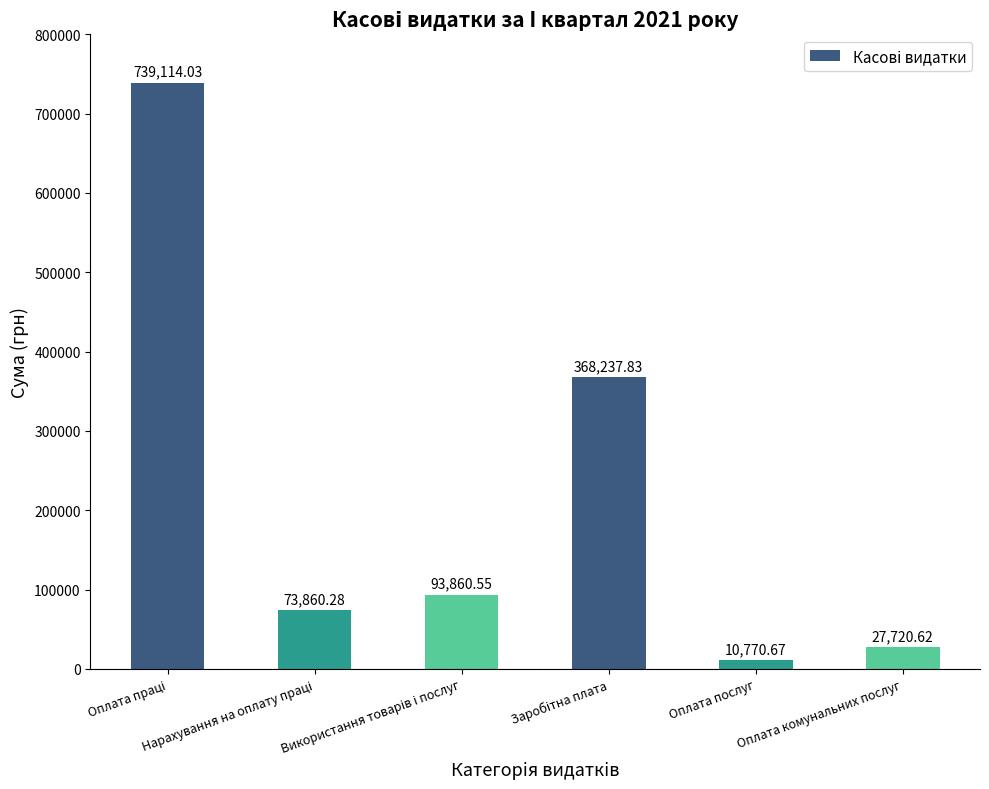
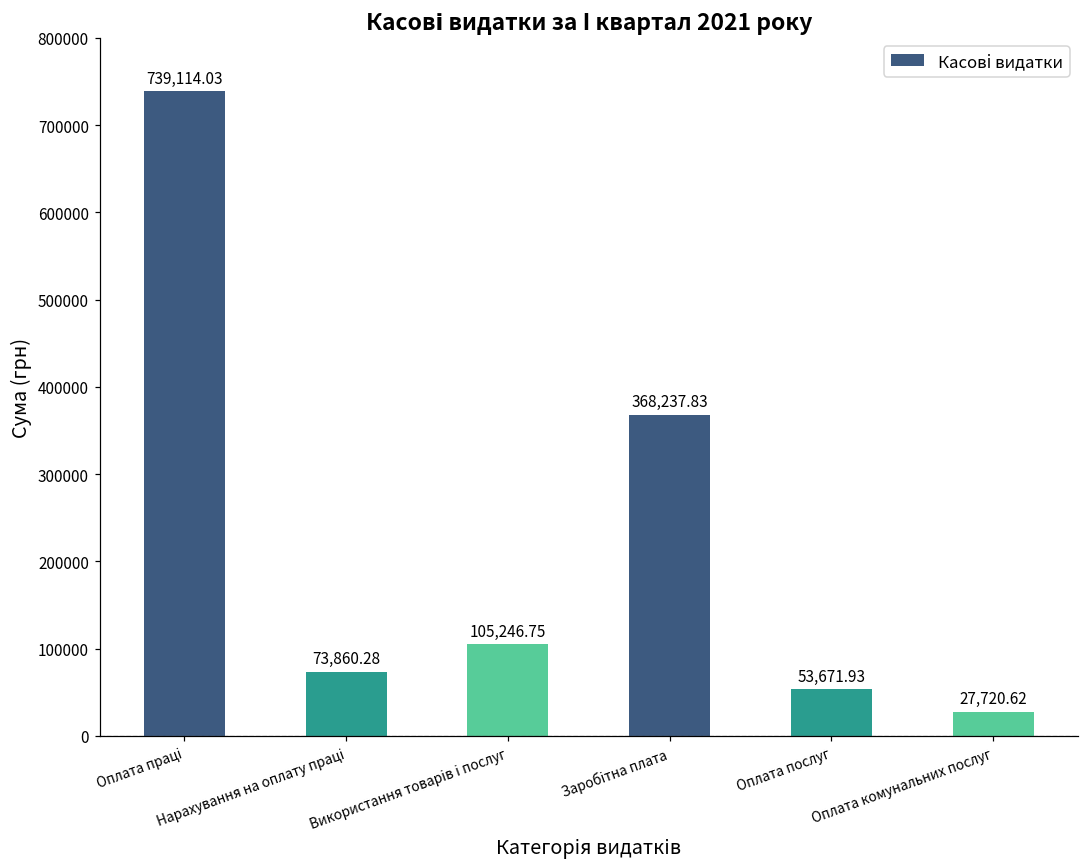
  {
    "Оплата праці": "739,114.03",
    "Нарахування на оплату праці": "73,860.28",
-   "Використання товарів і послуг": "93,860.55",
+   "Використання товарів і послуг": "105,246.75",
    "Заробітна плата": "368,237.83",
-   "Оплата послуг": "10,770.67",
+   "Оплата послуг": "53,671.93",
    "Оплата комунальних послуг": "27,720.62"
  }
